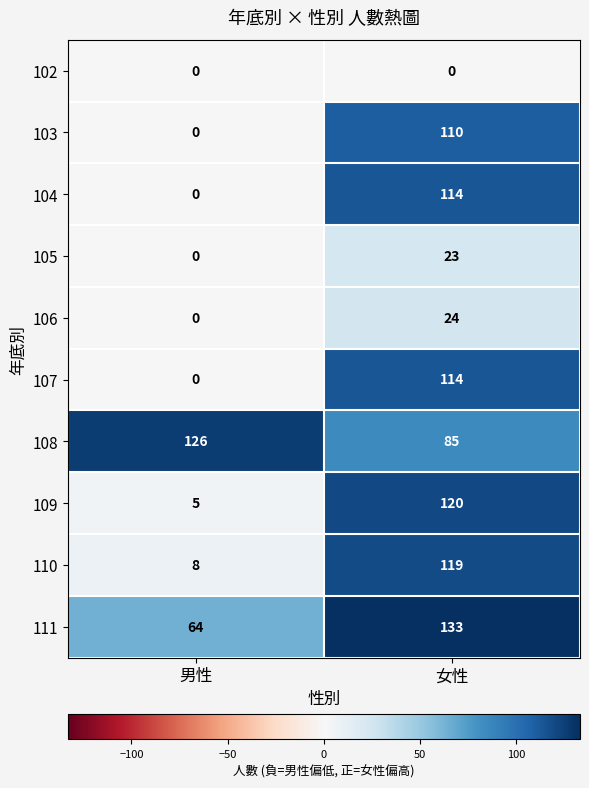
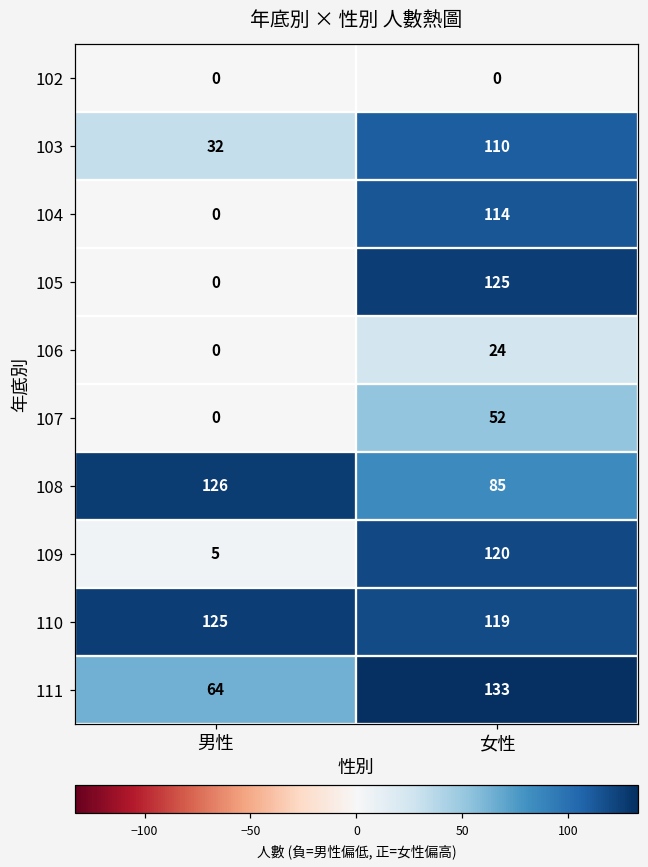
  {
    "102": {
      "男性": 0,
      "女性": 0
    },
    "103": {
-     "男性": 0,
+     "男性": 32,
      "女性": 110
    },
    "104": {
      "男性": 0,
      "女性": 114
    },
    "105": {
      "男性": 0,
-     "女性": 23
+     "女性": 125
    },
    "106": {
      "男性": 0,
      "女性": 24
    },
    "107": {
      "男性": 0,
-     "女性": 114
+     "女性": 52
    },
    "108": {
      "男性": 126,
      "女性": 85
    },
    "109": {
      "男性": 5,
      "女性": 120
    },
    "110": {
-     "男性": 8,
+     "男性": 125,
      "女性": 119
    },
    "111": {
      "男性": 64,
      "女性": 133
    }
  }
